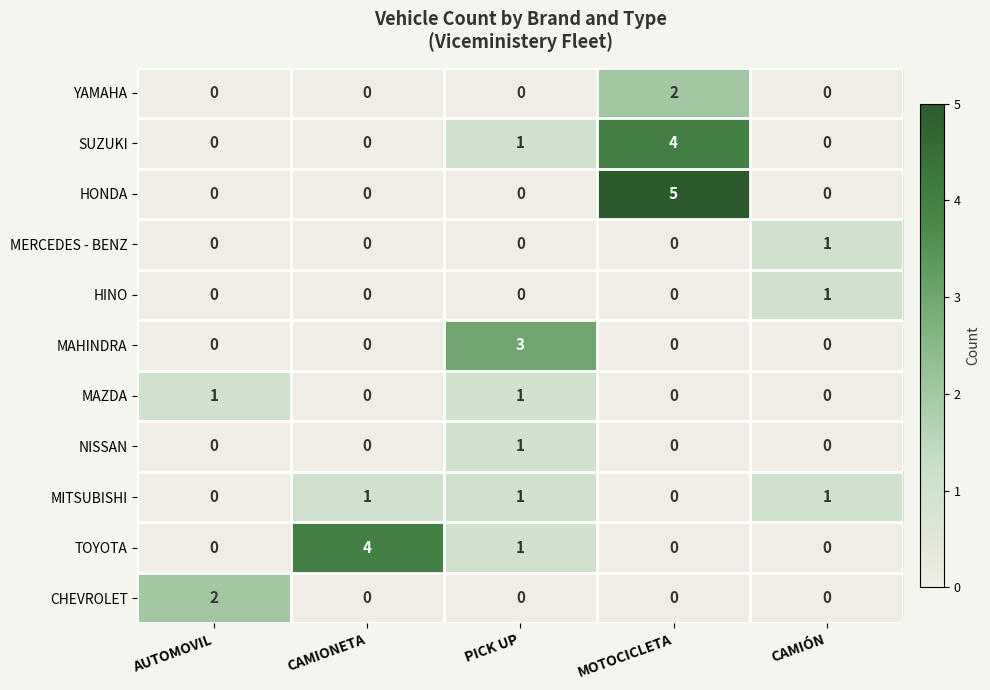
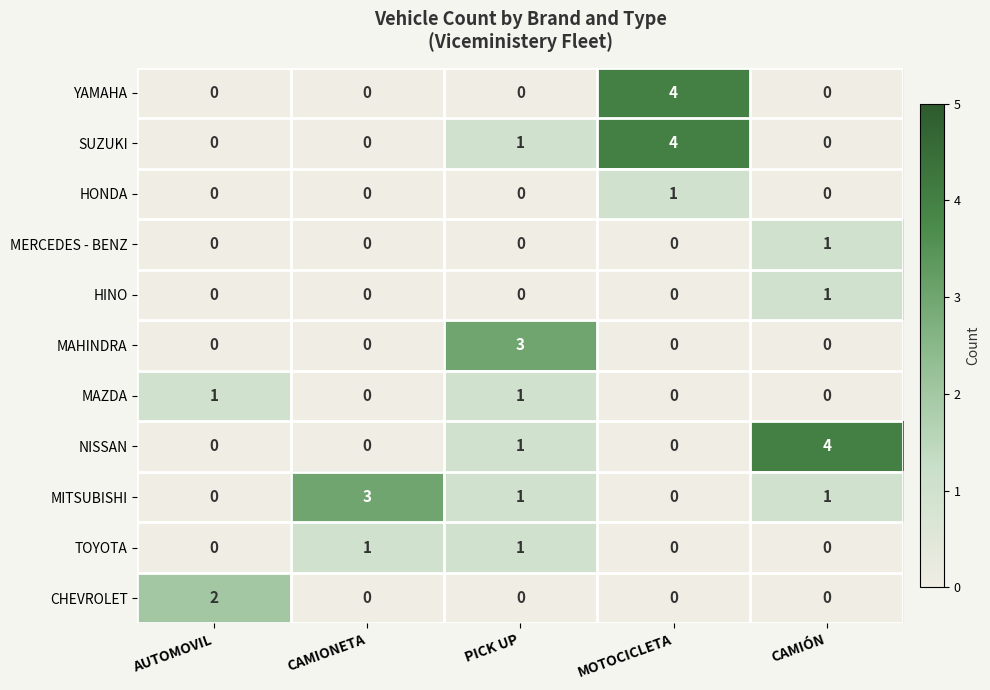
  {
    "YAMAHA": {
      "AUTOMOVIL": 0,
      "CAMIONETA": 0,
      "PICK UP": 0,
-     "MOTOCICLETA": 2,
+     "MOTOCICLETA": 4,
      "CAMIÓN": 0
    },
    "SUZUKI": {
      "AUTOMOVIL": 0,
      "CAMIONETA": 0,
      "PICK UP": 1,
      "MOTOCICLETA": 4,
      "CAMIÓN": 0
    },
    "HONDA": {
      "AUTOMOVIL": 0,
      "CAMIONETA": 0,
      "PICK UP": 0,
-     "MOTOCICLETA": 5,
+     "MOTOCICLETA": 1,
      "CAMIÓN": 0
    },
    "MERCEDES - BENZ": {
      "AUTOMOVIL": 0,
      "CAMIONETA": 0,
      "PICK UP": 0,
      "MOTOCICLETA": 0,
      "CAMIÓN": 1
    },
    "HINO": {
      "AUTOMOVIL": 0,
      "CAMIONETA": 0,
      "PICK UP": 0,
      "MOTOCICLETA": 0,
      "CAMIÓN": 1
    },
    "MAHINDRA": {
      "AUTOMOVIL": 0,
      "CAMIONETA": 0,
      "PICK UP": 3,
      "MOTOCICLETA": 0,
      "CAMIÓN": 0
    },
    "MAZDA": {
      "AUTOMOVIL": 1,
      "CAMIONETA": 0,
      "PICK UP": 1,
      "MOTOCICLETA": 0,
      "CAMIÓN": 0
    },
    "NISSAN": {
      "AUTOMOVIL": 0,
      "CAMIONETA": 0,
      "PICK UP": 1,
      "MOTOCICLETA": 0,
-     "CAMIÓN": 0
+     "CAMIÓN": 4
    },
    "MITSUBISHI": {
      "AUTOMOVIL": 0,
-     "CAMIONETA": 1,
+     "CAMIONETA": 3,
      "PICK UP": 1,
      "MOTOCICLETA": 0,
      "CAMIÓN": 1
    },
    "TOYOTA": {
      "AUTOMOVIL": 0,
-     "CAMIONETA": 4,
+     "CAMIONETA": 1,
      "PICK UP": 1,
      "MOTOCICLETA": 0,
      "CAMIÓN": 0
    },
    "CHEVROLET": {
      "AUTOMOVIL": 2,
      "CAMIONETA": 0,
      "PICK UP": 0,
      "MOTOCICLETA": 0,
      "CAMIÓN": 0
    }
  }
